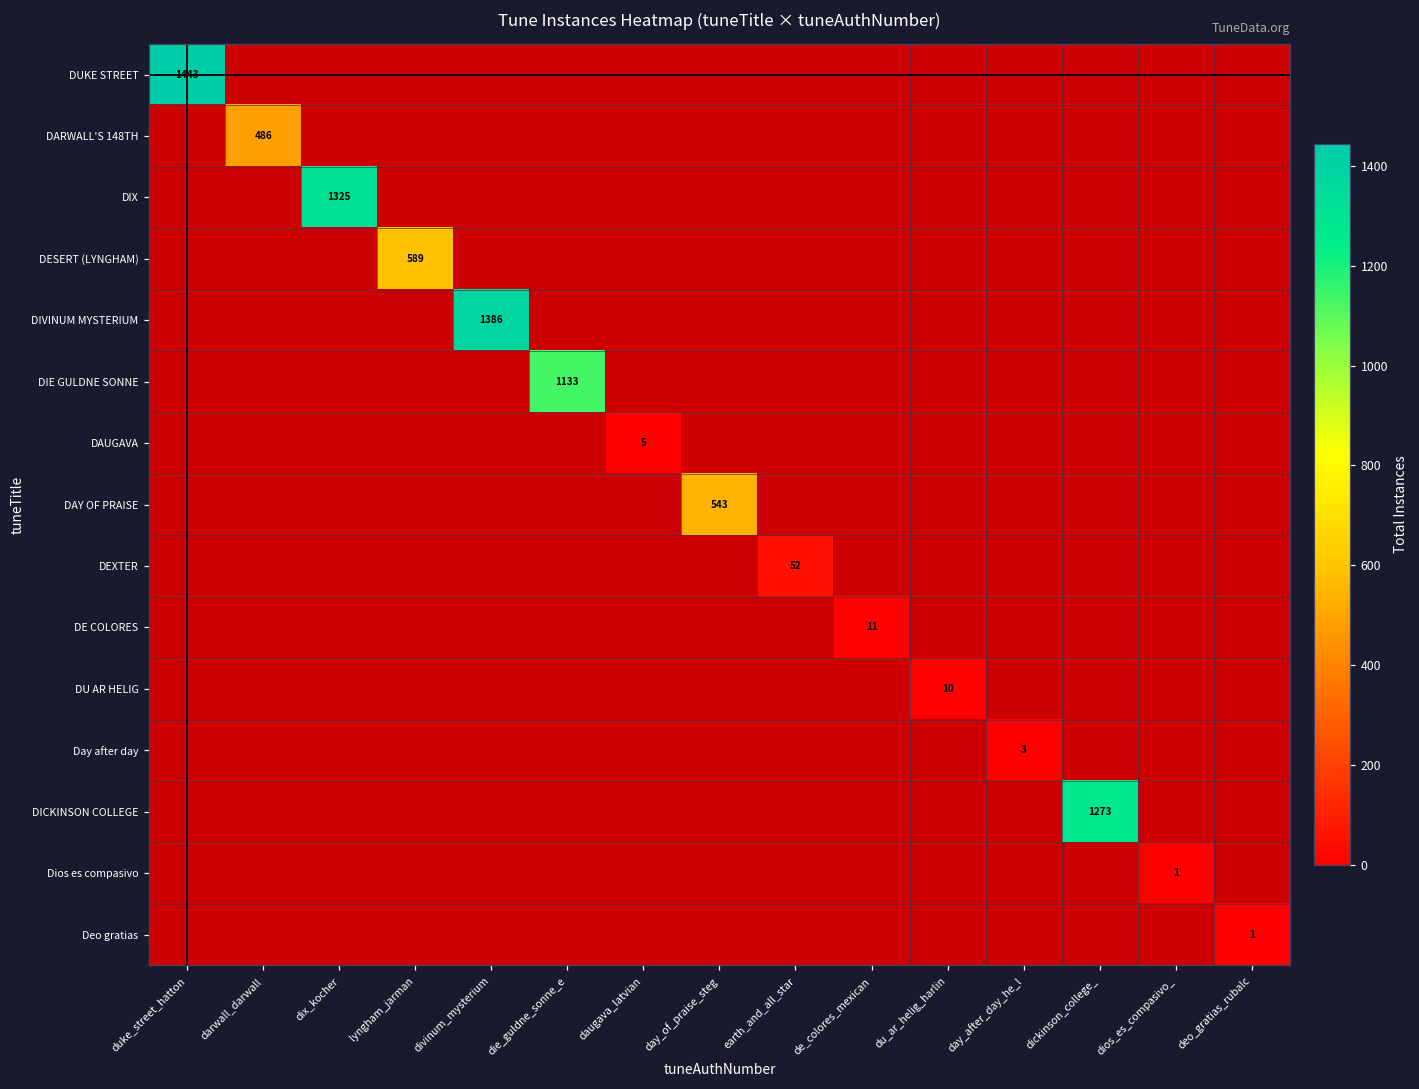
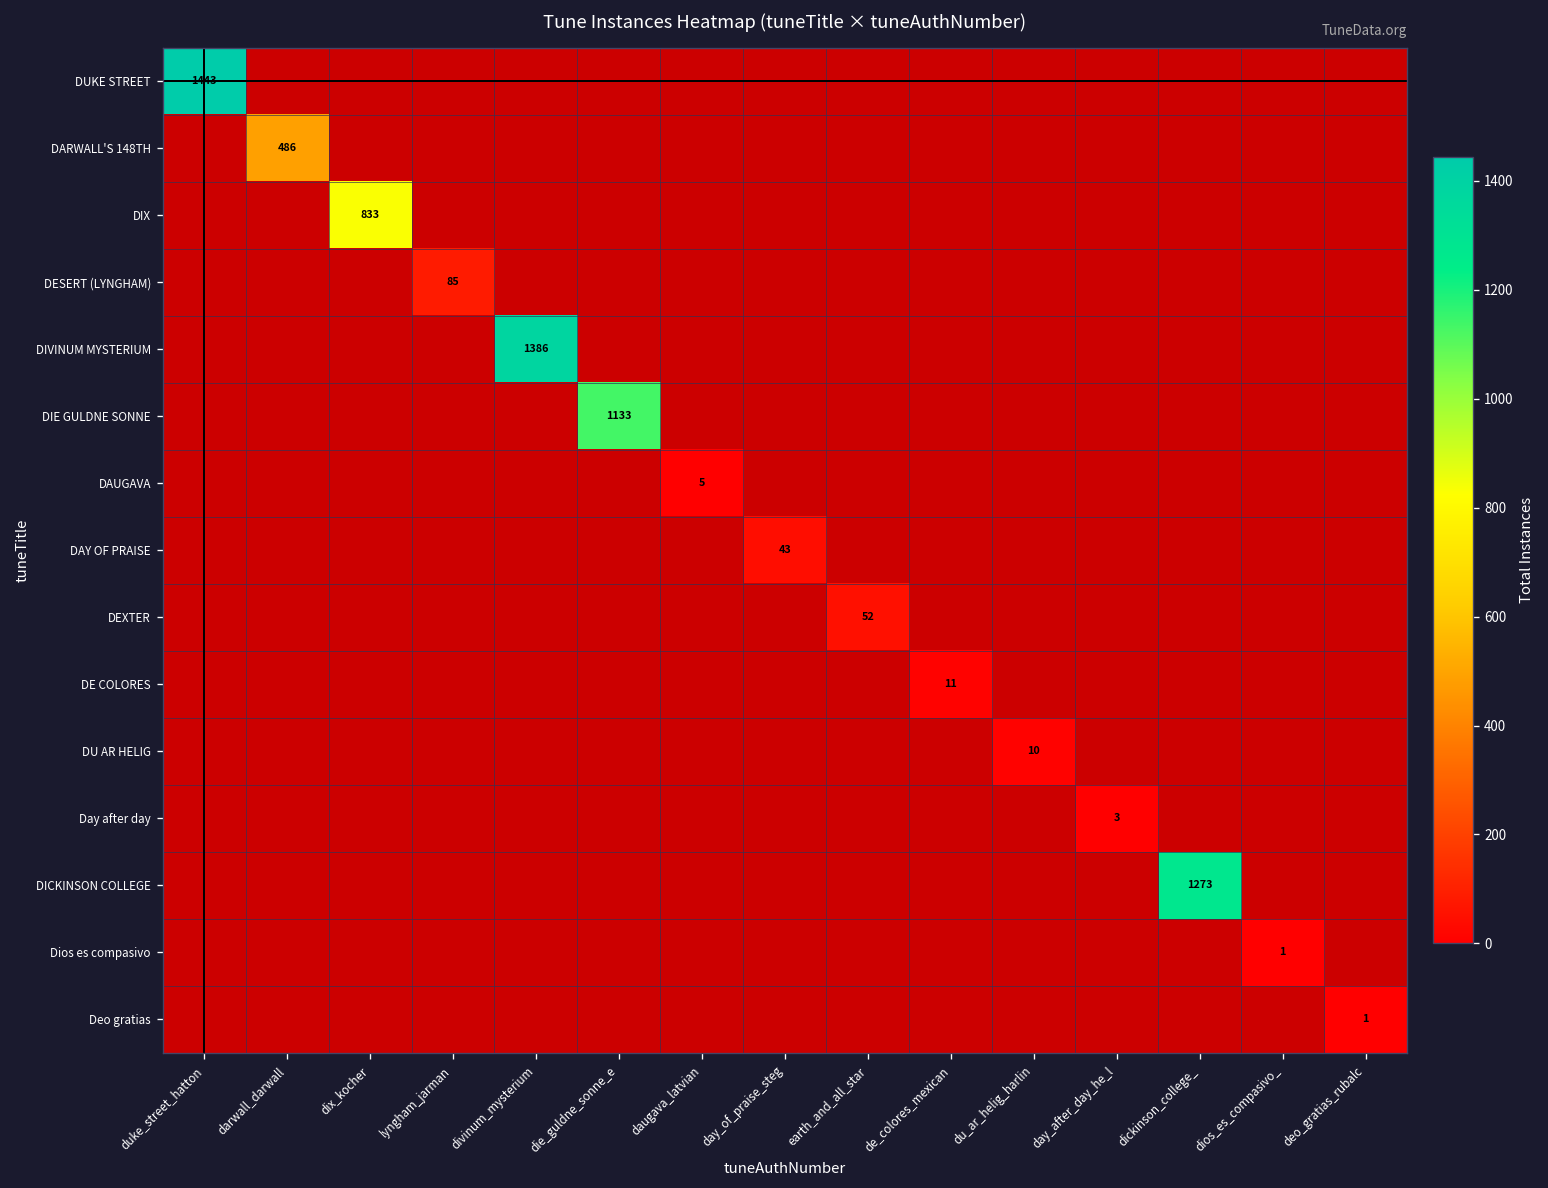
  {
    "DUKE STREET": {
      "duke_street_hatton": 1443
    },
    "DARWALL'S 148TH": {
      "darwall_darwall": 486
    },
    "DIX": {
-     "dix_kocher": 1325
+     "dix_kocher": 833
    },
    "DESERT (LYNGHAM)": {
-     "lyngham_jarman": 589
+     "lyngham_jarman": 85
    },
    "DIVINUM MYSTERIUM": {
      "divinum_mysterium": 1386
    },
    "DIE GULDNE SONNE": {
      "die_guldne_sonne_e": 1133
    },
    "DAUGAVA": {
      "daugava_latvian": 5
    },
    "DAY OF PRAISE": {
-     "day_of_praise_steg": 543
+     "day_of_praise_steg": 43
    },
    "DEXTER": {
      "earth_and_all_star": 52
    },
    "DE COLORES": {
      "de_colores_mexican": 11
    },
    "DU AR HELIG": {
      "du_ar_helig_harlin": 10
    },
    "Day after day": {
      "day_after_day_he_l": 3
    },
    "DICKINSON COLLEGE": {
      "dickinson_college_": 1273
    },
    "Dios es compasivo": {
      "dios_es_compasivo_": 1
    },
    "Deo gratias": {
      "deo_gratias_rubalc": 1
    }
  }
